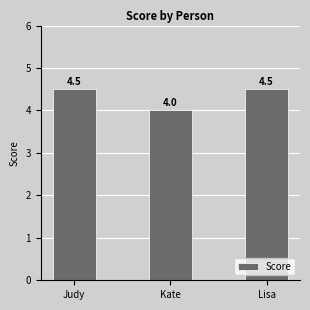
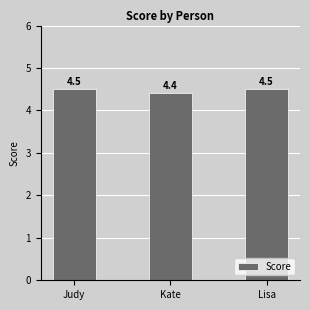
  {
    "Judy": 4.5,
-   "Kate": 4.0,
+   "Kate": 4.4,
    "Lisa": 4.5
  }
